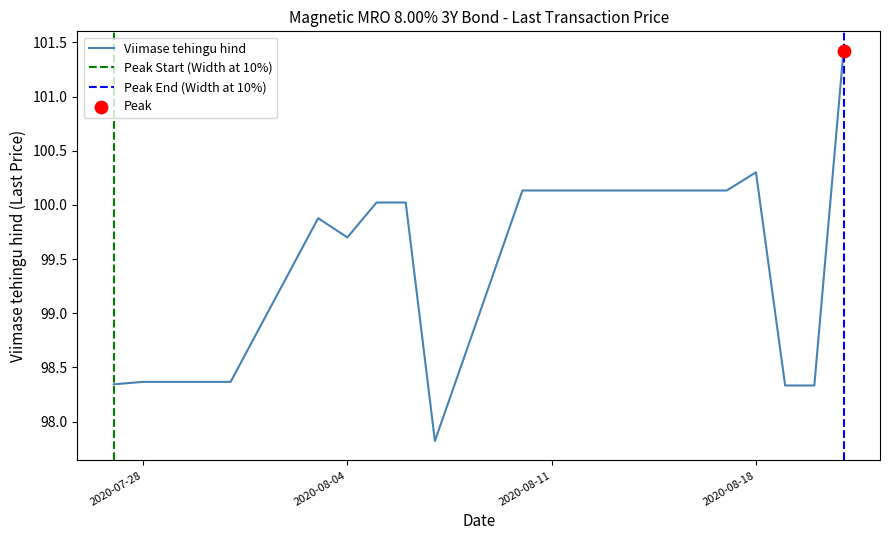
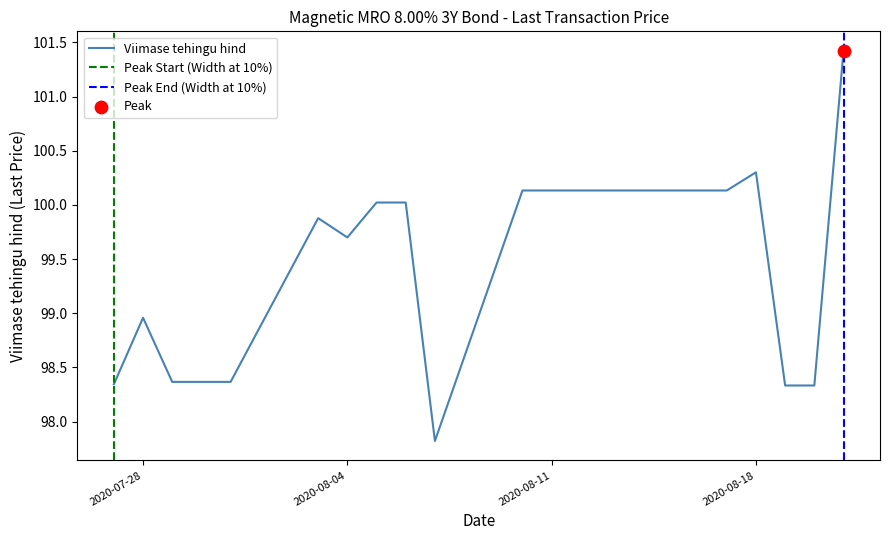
  {
    "Viimase tehingu hind": {
-     "2020-07-28": 98.37,
+     "2020-07-28": 98.96,
      "2020-08-04": 99.70,
      "2020-08-11": 100.13,
      "2020-08-18": 100.30
    }
  }
